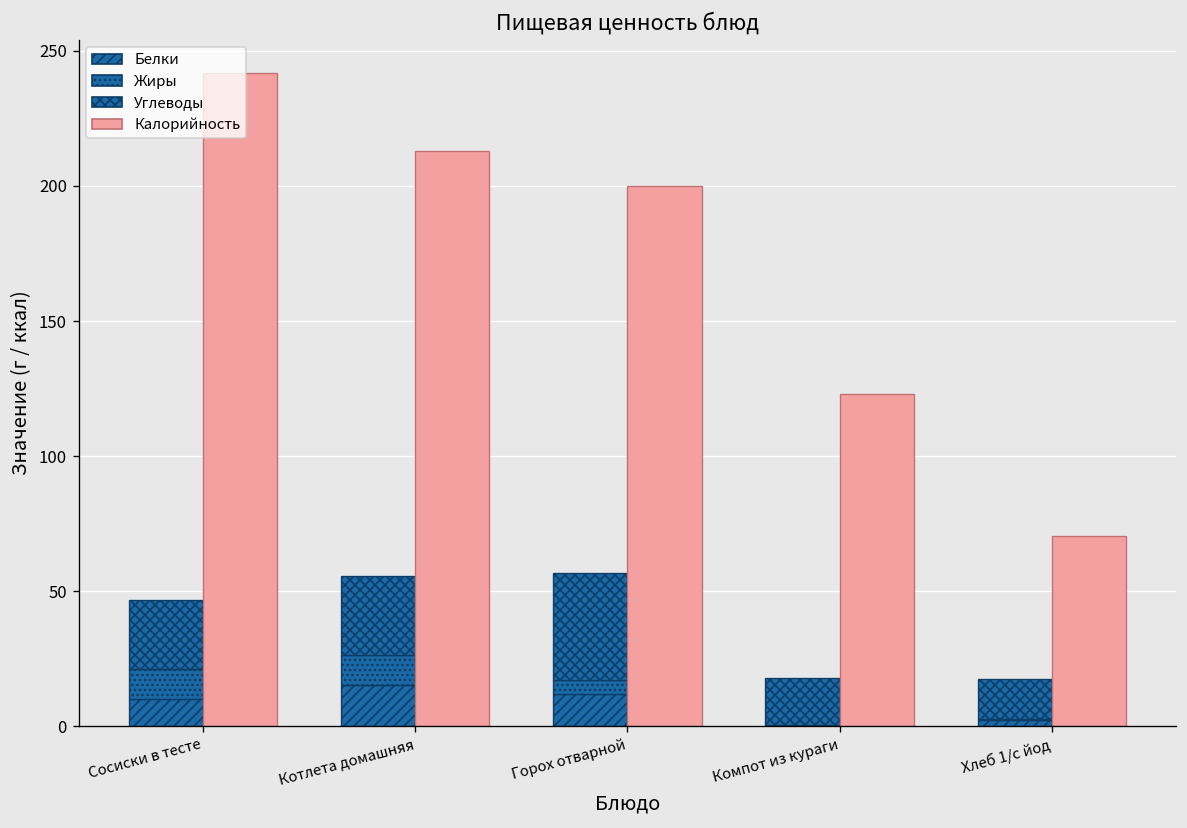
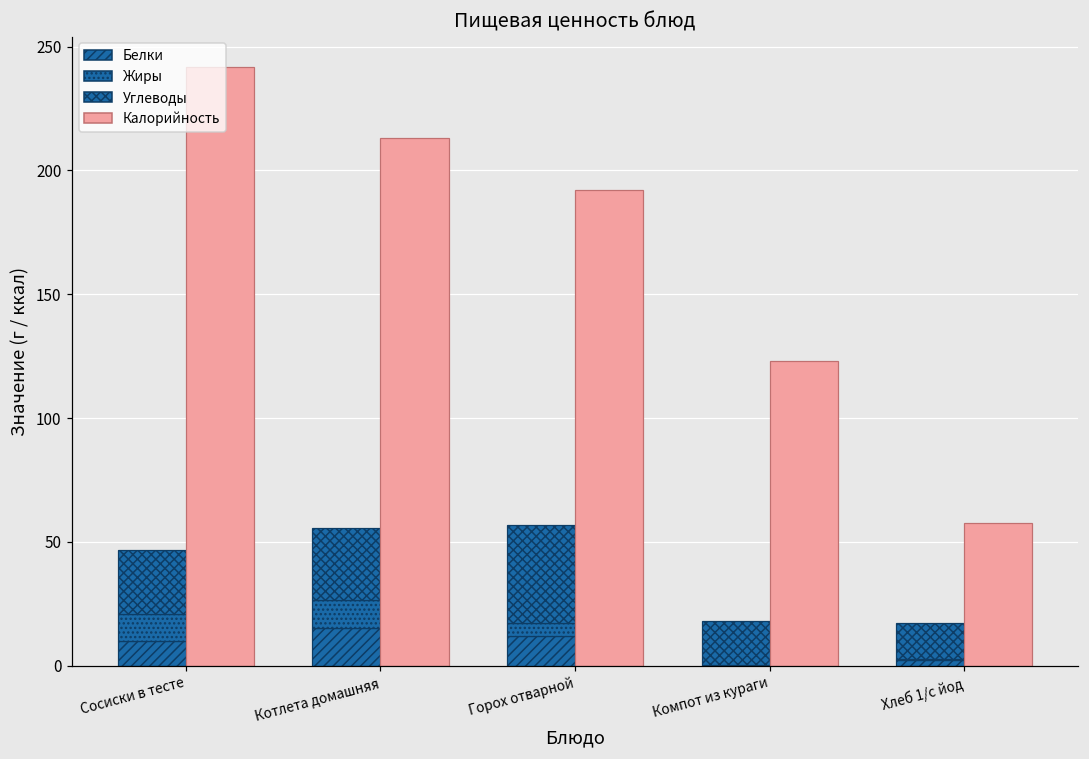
  {
    "Калорийность": {
      "Котлета домашняя": 213,
-     "Горох отварной": 200,
+     "Горох отварной": 192,
      "Компот из кураги": 123,
-     "Хлеб 1/с йод": 70
+     "Хлеб 1/с йод": 58
    }
  }
